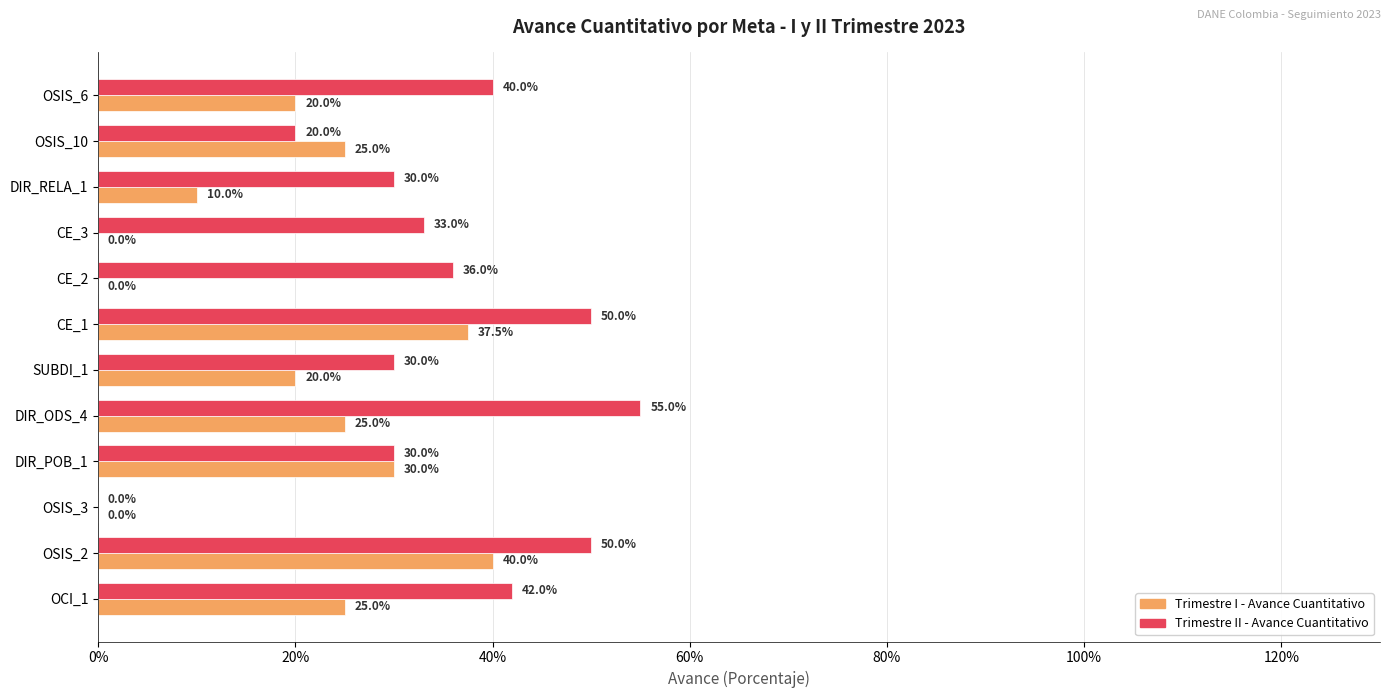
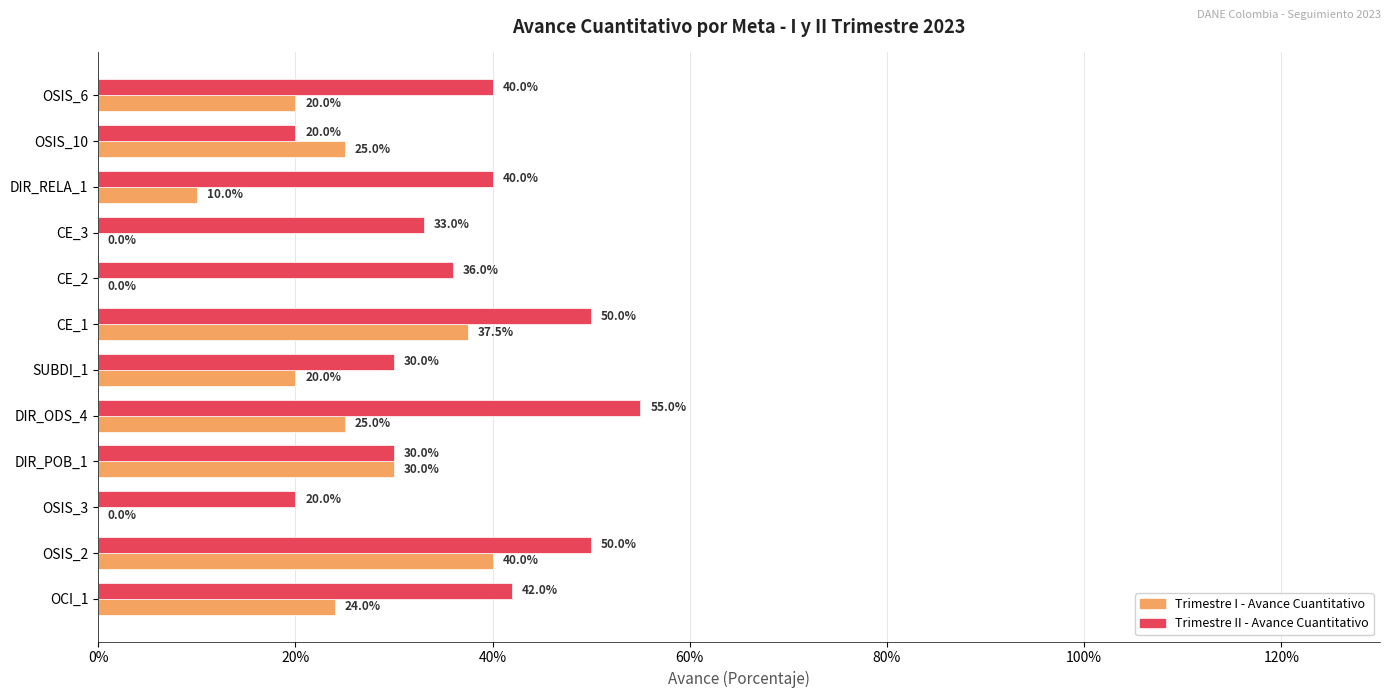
  {
    "Trimestre I - Avance Cuantitativo": {
      "OSIS_6": "20.0%",
      "OSIS_10": "25.0%",
      "DIR_RELA_1": "10.0%",
      "CE_3": "0.0%",
      "CE_2": "0.0%",
      "CE_1": "37.5%",
      "SUBDI_1": "20.0%",
      "DIR_ODS_4": "25.0%",
      "DIR_POB_1": "30.0%",
      "OSIS_3": "0.0%",
      "OSIS_2": "40.0%",
-     "OCI_1": "25.0%"
+     "OCI_1": "24.0%"
    },
    "Trimestre II - Avance Cuantitativo": {
      "OSIS_6": "40.0%",
      "OSIS_10": "20.0%",
-     "DIR_RELA_1": "30.0%",
+     "DIR_RELA_1": "40.0%",
      "CE_3": "33.0%",
      "CE_2": "36.0%",
      "CE_1": "50.0%",
      "SUBDI_1": "30.0%",
      "DIR_ODS_4": "55.0%",
      "DIR_POB_1": "30.0%",
-     "OSIS_3": "0.0%",
+     "OSIS_3": "20.0%",
      "OSIS_2": "50.0%",
      "OCI_1": "42.0%"
    }
  }
